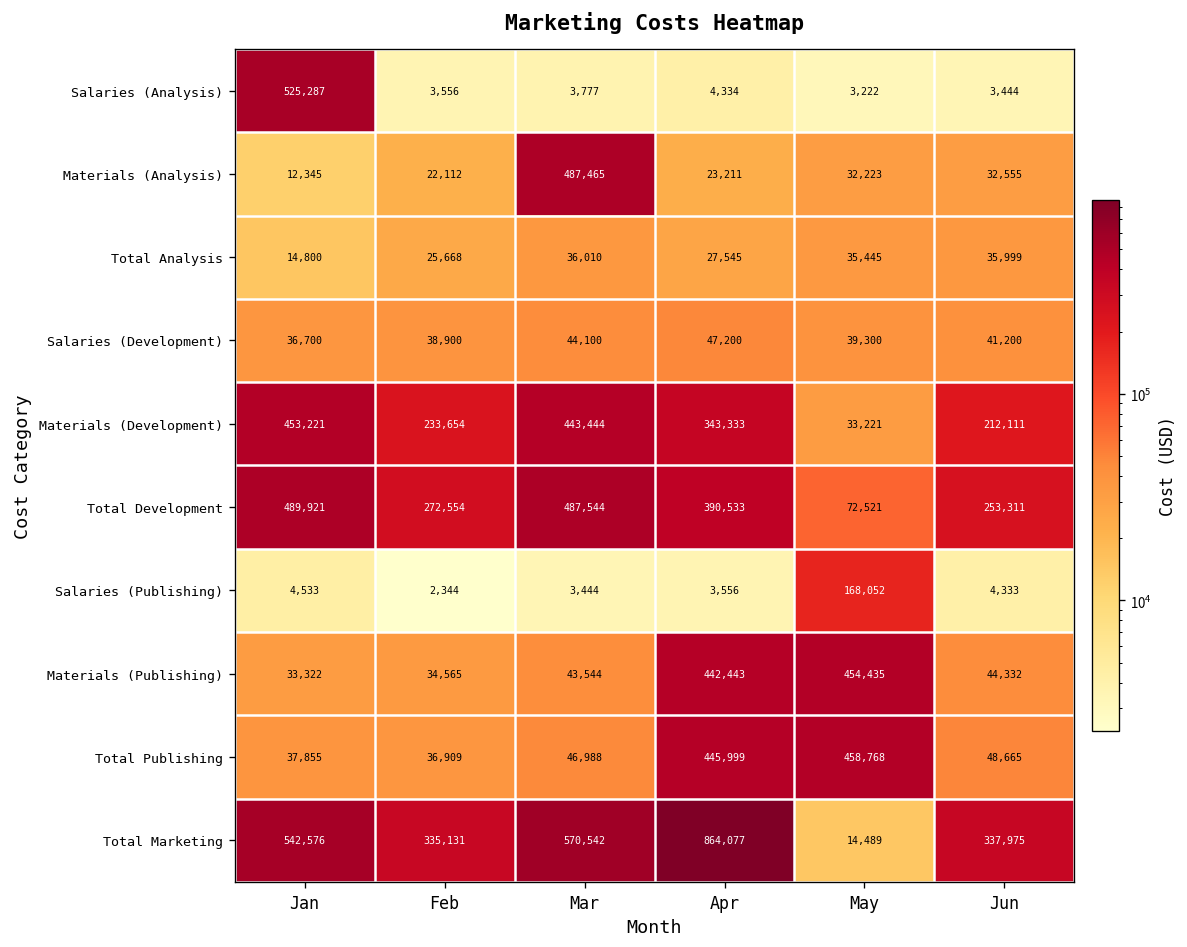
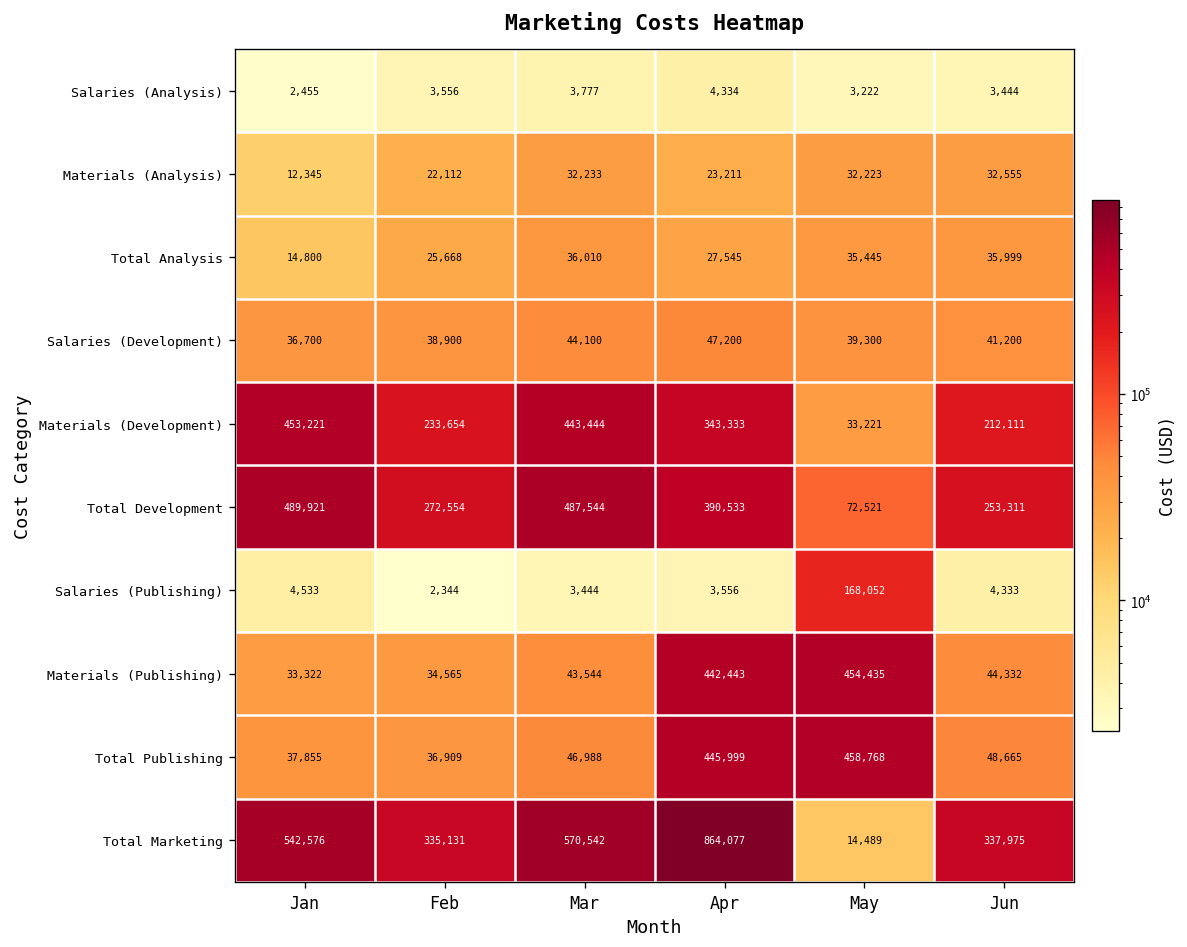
  {
    "Salaries (Analysis)": {
-     "Jan": "525,287",
+     "Jan": "2,455",
      "Feb": "3,556",
      "Mar": "3,777",
      "Apr": "4,334",
      "May": "3,222",
      "Jun": "3,444"
    },
    "Materials (Analysis)": {
      "Jan": "12,345",
      "Feb": "22,112",
-     "Mar": "487,465",
+     "Mar": "32,233",
      "Apr": "23,211",
      "May": "32,223",
      "Jun": "32,555"
    },
    "Total Analysis": {
      "Jan": "14,800",
      "Feb": "25,668",
      "Mar": "36,010",
      "Apr": "27,545",
      "May": "35,445",
      "Jun": "35,999"
    },
    "Salaries (Development)": {
      "Jan": "36,700",
      "Feb": "38,900",
      "Mar": "44,100",
      "Apr": "47,200",
      "May": "39,300",
      "Jun": "41,200"
    },
    "Materials (Development)": {
      "Jan": "453,221",
      "Feb": "233,654",
      "Mar": "443,444",
      "Apr": "343,333",
      "May": "33,221",
      "Jun": "212,111"
    },
    "Total Development": {
      "Jan": "489,921",
      "Feb": "272,554",
      "Mar": "487,544",
      "Apr": "390,533",
      "May": "72,521",
      "Jun": "253,311"
    },
    "Salaries (Publishing)": {
      "Jan": "4,533",
      "Feb": "2,344",
      "Mar": "3,444",
      "Apr": "3,556",
      "May": "168,052",
      "Jun": "4,333"
    },
    "Materials (Publishing)": {
      "Jan": "33,322",
      "Feb": "34,565",
      "Mar": "43,544",
      "Apr": "442,443",
      "May": "454,435",
      "Jun": "44,332"
    },
    "Total Publishing": {
      "Jan": "37,855",
      "Feb": "36,909",
      "Mar": "46,988",
      "Apr": "445,999",
      "May": "458,768",
      "Jun": "48,665"
    },
    "Total Marketing": {
      "Jan": "542,576",
      "Feb": "335,131",
      "Mar": "570,542",
      "Apr": "864,077",
      "May": "14,489",
      "Jun": "337,975"
    }
  }
